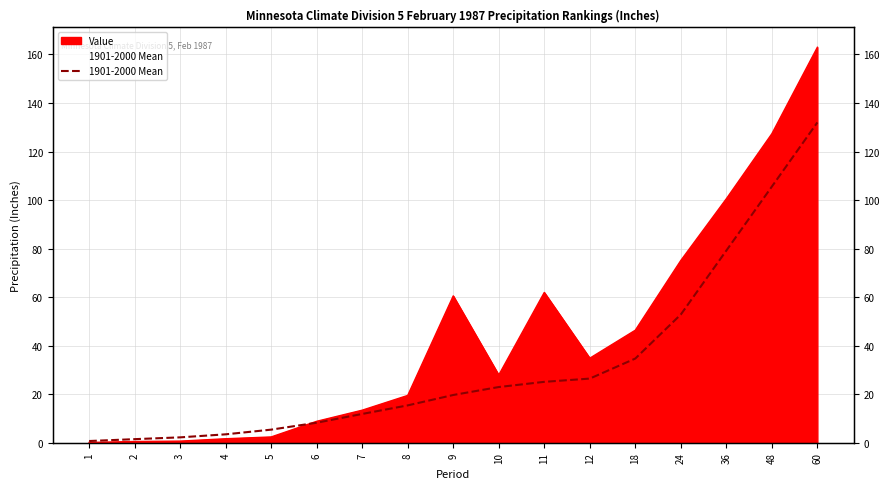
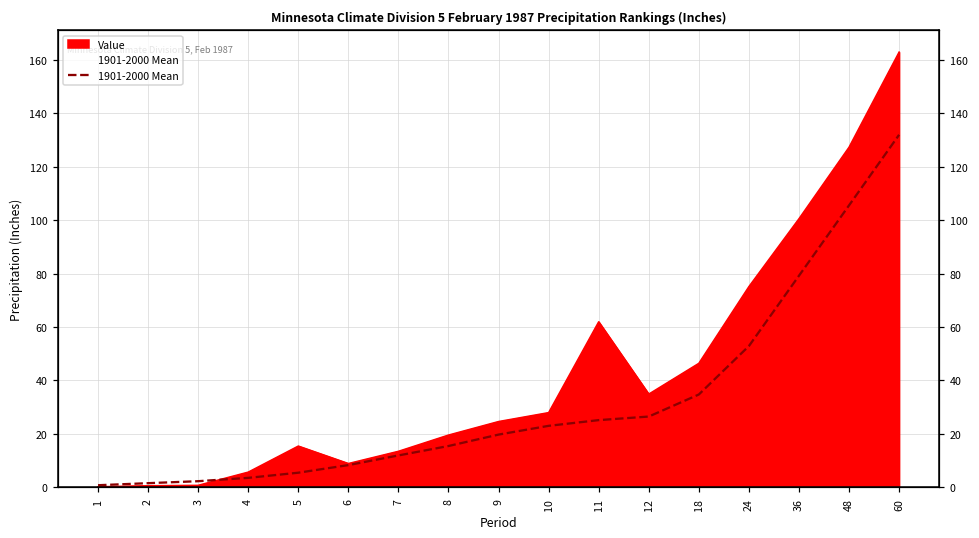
  {
    "Value": {
      "3": 1,
-     "4": 2,
-     "5": 2,
+     "4": 6,
+     "5": 15,
      "7": 13,
      "8": 19,
-     "9": 61,
+     "9": 25,
      "10": 28,
      "11": 62,
      "12": 35,
      "18": 46,
      "24": 75,
      "36": 101,
      "48": 127,
      "60": 163
    }
  }
